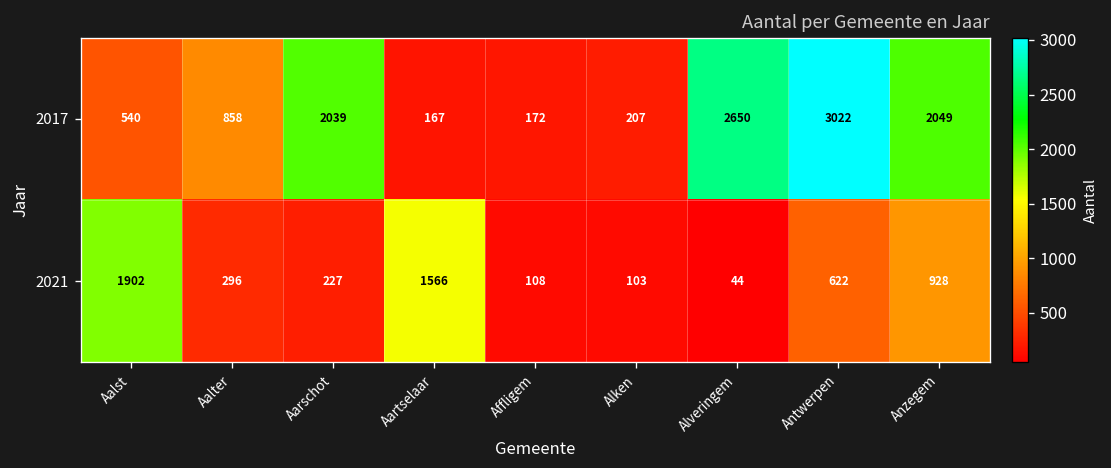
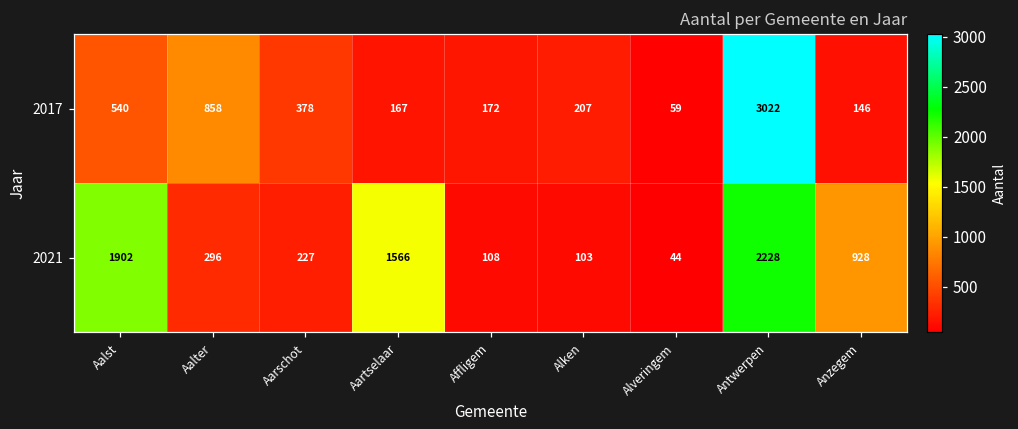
  {
    "2017": {
      "Aalst": 540,
      "Aalter": 858,
-     "Aarschot": 2039,
+     "Aarschot": 378,
      "Aartselaar": 167,
      "Affligem": 172,
      "Alken": 207,
-     "Alveringem": 2650,
+     "Alveringem": 59,
      "Antwerpen": 3022,
-     "Anzegem": 2049
+     "Anzegem": 146
    },
    "2021": {
      "Aalst": 1902,
      "Aalter": 296,
      "Aarschot": 227,
      "Aartselaar": 1566,
      "Affligem": 108,
      "Alken": 103,
      "Alveringem": 44,
-     "Antwerpen": 622,
+     "Antwerpen": 2228,
      "Anzegem": 928
    }
  }
